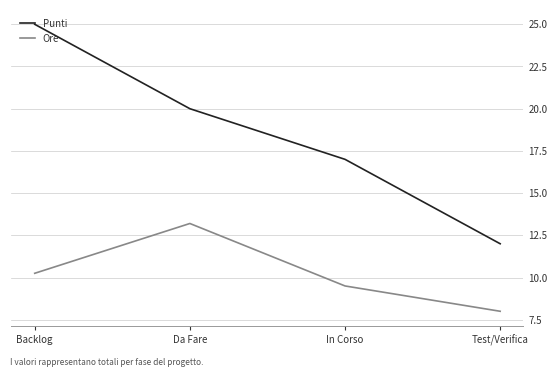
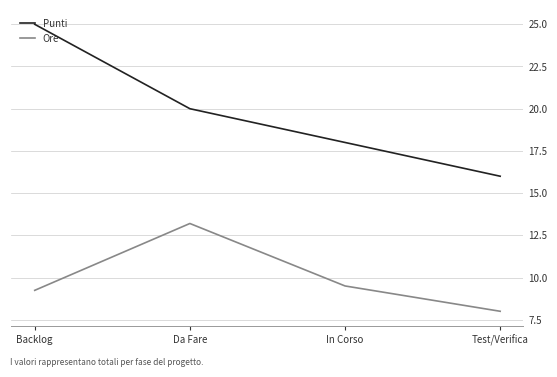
  {
    "Punti": {
      "Backlog": 25,
      "Da Fare": 20,
-     "In Corso": 17,
-     "Test/Verifica": 12
+     "In Corso": 18,
+     "Test/Verifica": 16
    },
    "Ore": {
-     "Backlog": 10.3,
+     "Backlog": 9.2,
      "Da Fare": 13.2,
      "In Corso": 9.5,
      "Test/Verifica": 8.0
    }
  }
